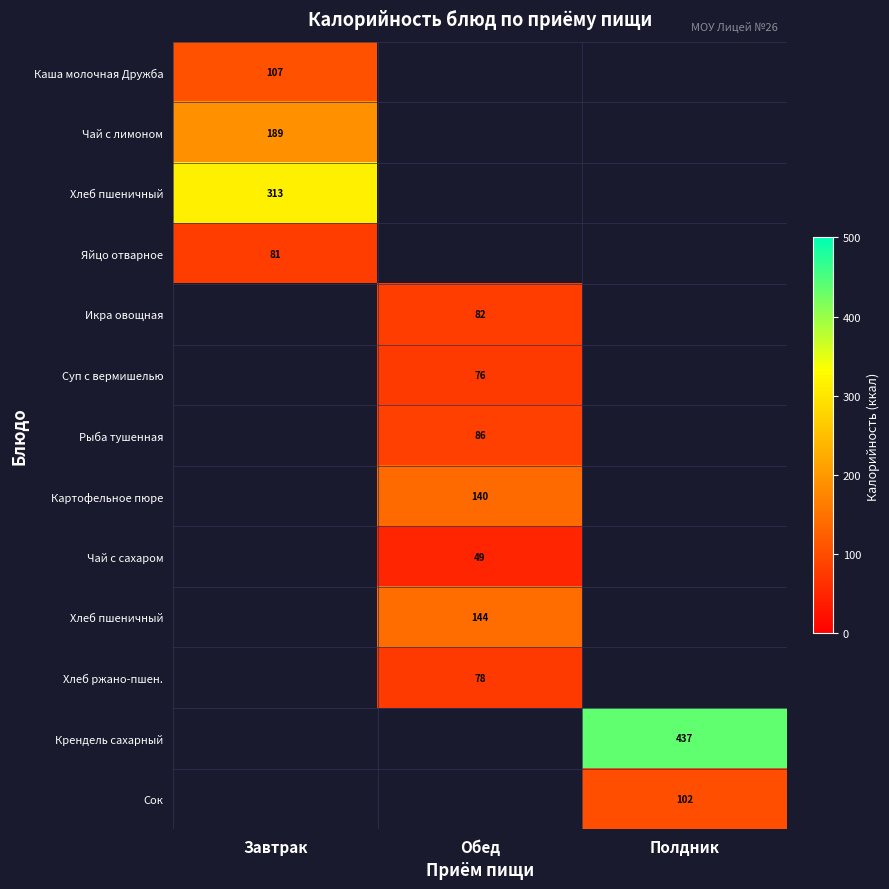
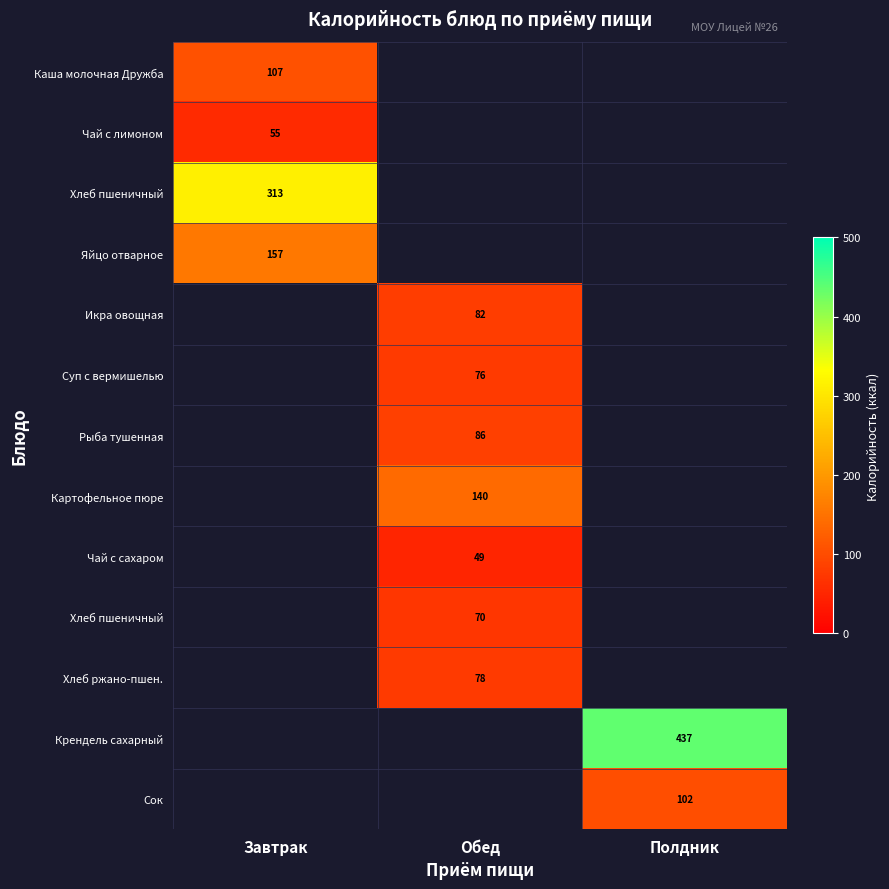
  {
    "Каша молочная Дружба": {
      "Завтрак": 107
    },
    "Чай с лимоном": {
-     "Завтрак": 189
+     "Завтрак": 55
    },
    "Хлеб пшеничный": {
      "Завтрак": 313,
-     "Обед": 144
+     "Обед": 70
    },
    "Яйцо отварное": {
-     "Завтрак": 81
+     "Завтрак": 157
    },
    "Икра овощная": {
      "Обед": 82
    },
    "Суп с вермишелью": {
      "Обед": 76
    },
    "Рыба тушенная": {
      "Обед": 86
    },
    "Картофельное пюре": {
      "Обед": 140
    },
    "Чай с сахаром": {
      "Обед": 49
    },
    "Хлеб ржано-пшен.": {
      "Обед": 78
    },
    "Крендель сахарный": {
      "Полдник": 437
    },
    "Сок": {
      "Полдник": 102
    }
  }
